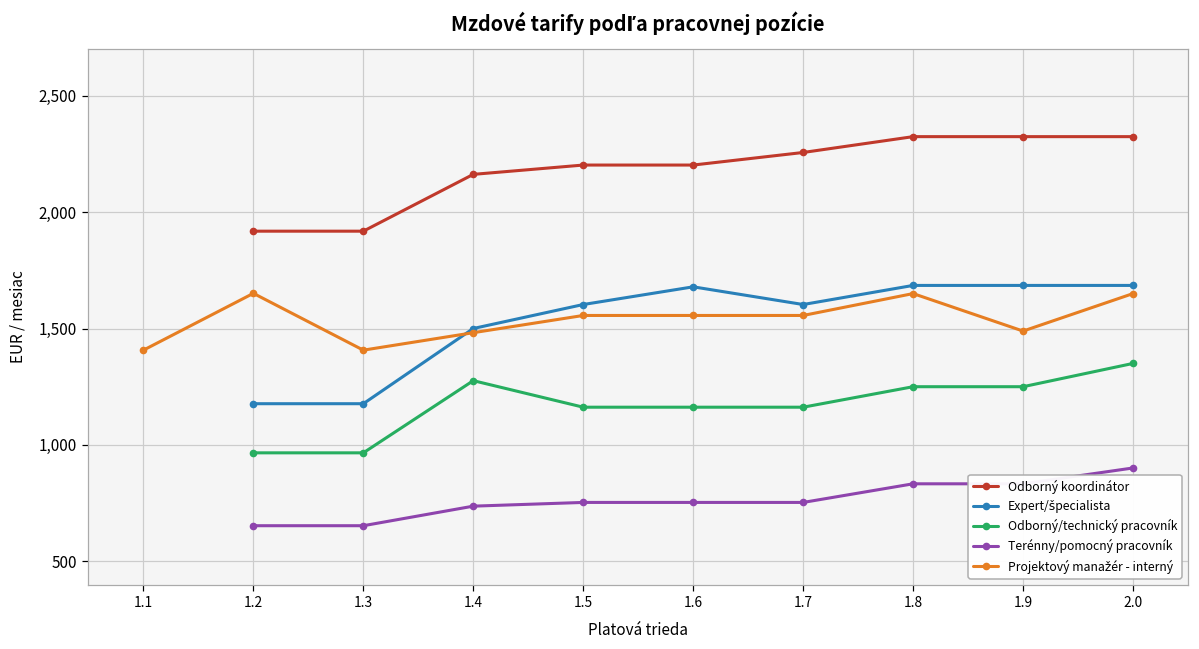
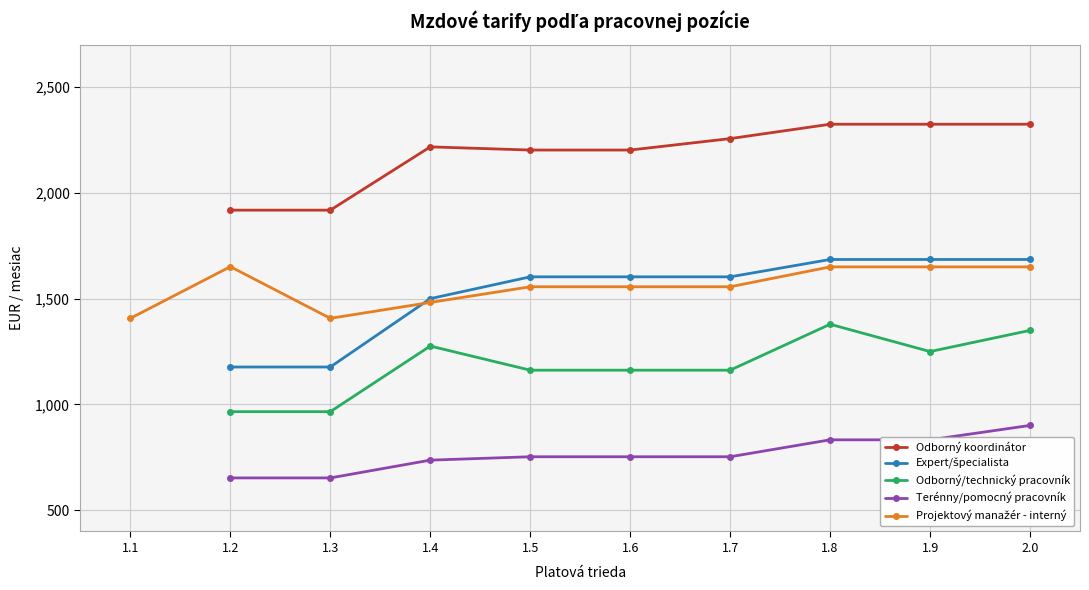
  {
    "Odborný koordinátor": {
      "1.2": "1,920",
      "1.3": "1,920",
-     "1.4": "2,160",
+     "1.4": "2,220",
      "1.5": "2,200",
      "1.6": "2,200",
      "1.7": "2,260",
      "1.8": "2,320",
      "1.9": "2,320",
      "2.0": "2,320"
    },
    "Expert/špecialista": {
      "1.2": "1,180",
      "1.3": "1,180",
      "1.4": "1,500",
      "1.5": "1,600",
-     "1.6": "1,680",
+     "1.6": "1,600",
      "1.7": "1,600",
      "1.8": "1,690",
      "1.9": "1,690",
      "2.0": "1,690"
    },
    "Odborný/technický pracovník": {
      "1.2": "970",
      "1.3": "970",
      "1.4": "1,280",
      "1.5": "1,160",
      "1.6": "1,160",
      "1.7": "1,160",
-     "1.8": "1,250",
+     "1.8": "1,380",
      "1.9": "1,250",
      "2.0": "1,350"
    },
    "Terénny/pomocný pracovník": {
      "1.2": "650",
      "1.3": "650",
      "1.4": "740",
      "1.5": "750",
      "1.6": "750",
      "1.7": "750",
      "1.8": "830",
      "2.0": "900"
    },
    "Projektový manažér - interný": {
      "1.1": "1,410",
      "1.2": "1,650",
      "1.3": "1,410",
      "1.4": "1,480",
      "1.5": "1,560",
      "1.6": "1,560",
      "1.7": "1,560",
      "1.8": "1,650",
-     "1.9": "1,490",
+     "1.9": "1,650",
      "2.0": "1,650"
    }
  }
